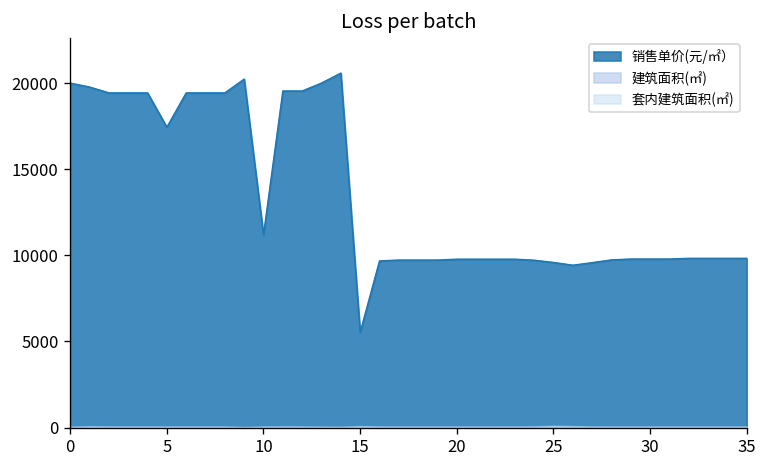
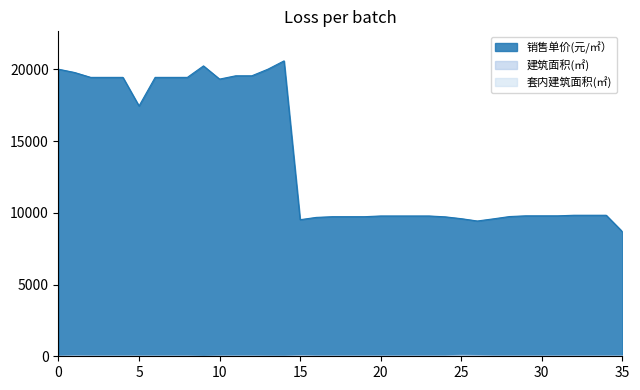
  {
    "销售单价(元/㎡）": {
      "0": 20000,
      "5": 17400,
-     "10": 11200,
-     "15": 5500,
+     "10": 19300,
+     "15": 9500,
      "20": 9800,
      "25": 9600,
      "30": 9800,
-     "35": 9800
+     "35": 8700
    }
  }
